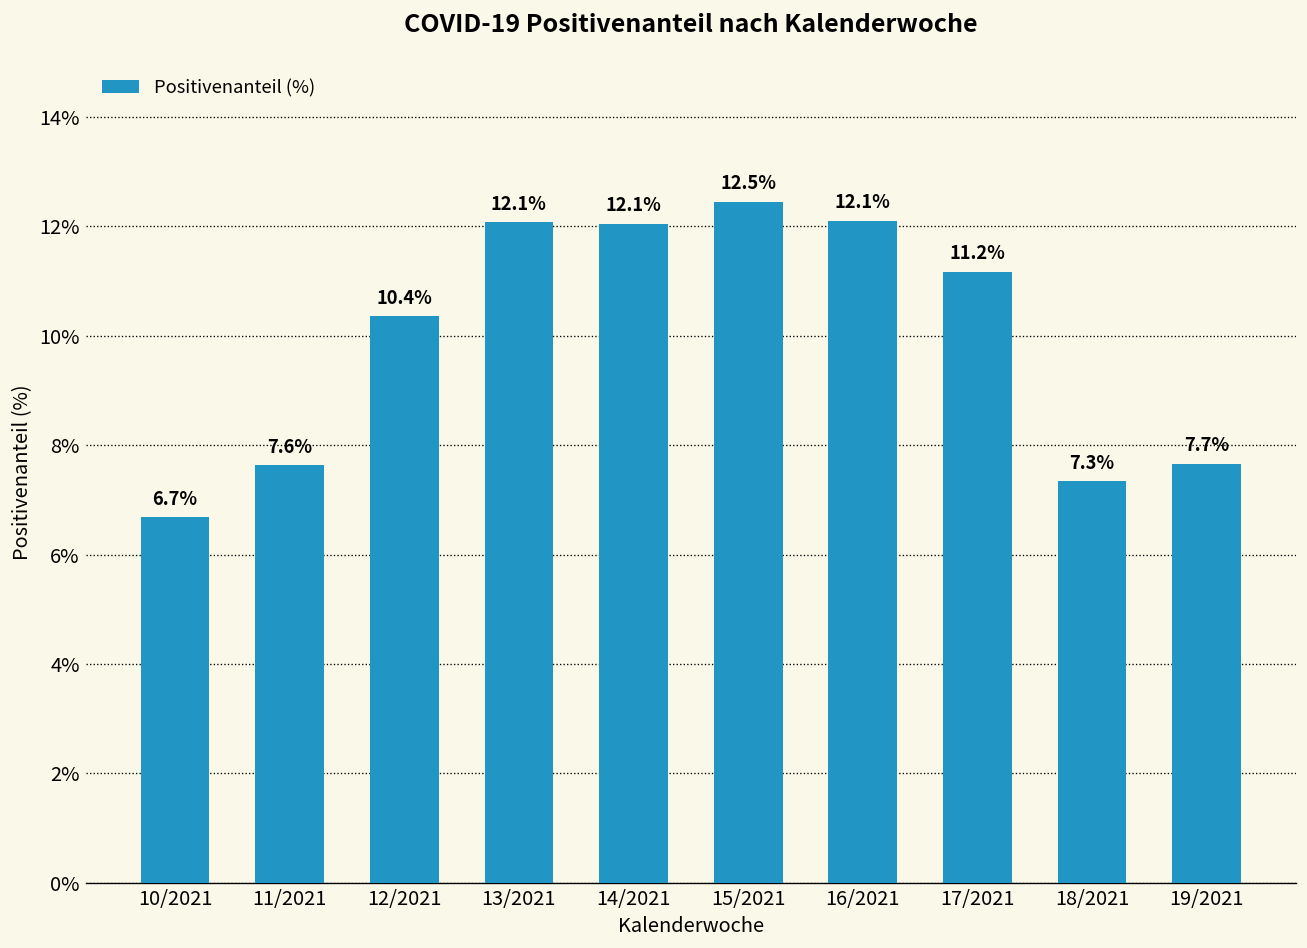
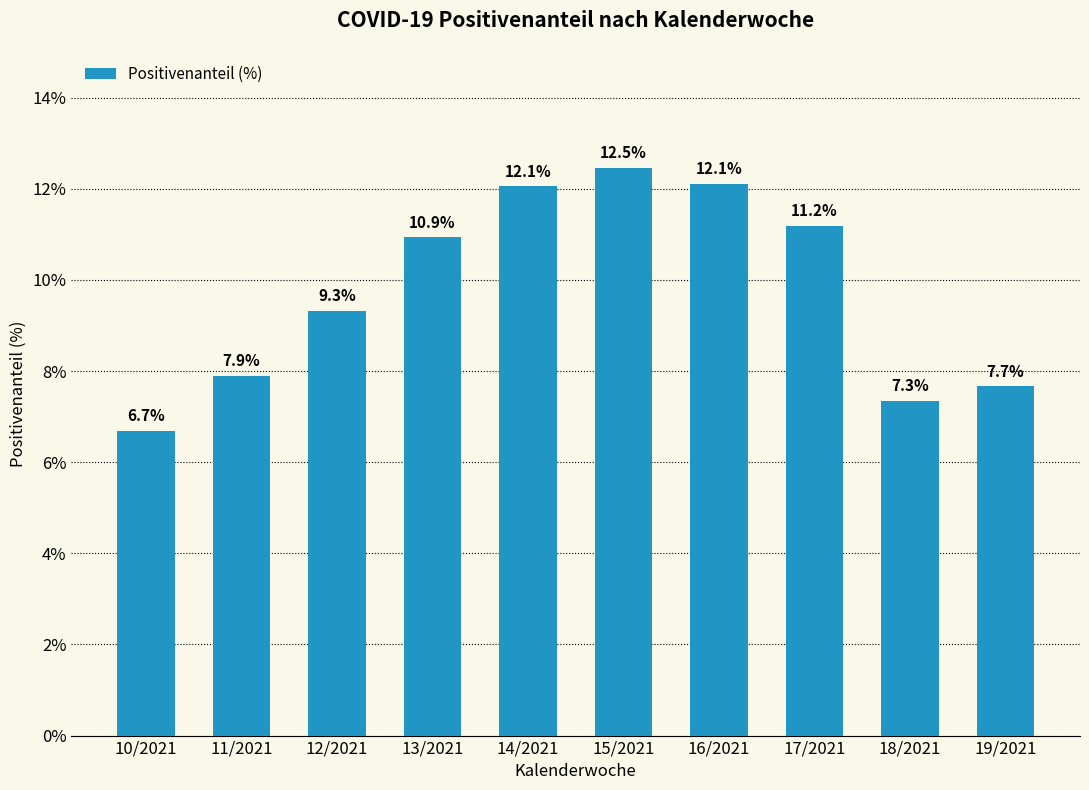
  {
    "10/2021": "6.7%",
-   "11/2021": "7.6%",
-   "12/2021": "10.4%",
-   "13/2021": "12.1%",
+   "11/2021": "7.9%",
+   "12/2021": "9.3%",
+   "13/2021": "10.9%",
    "14/2021": "12.1%",
    "15/2021": "12.5%",
    "16/2021": "12.1%",
    "17/2021": "11.2%",
    "18/2021": "7.3%",
    "19/2021": "7.7%"
  }
